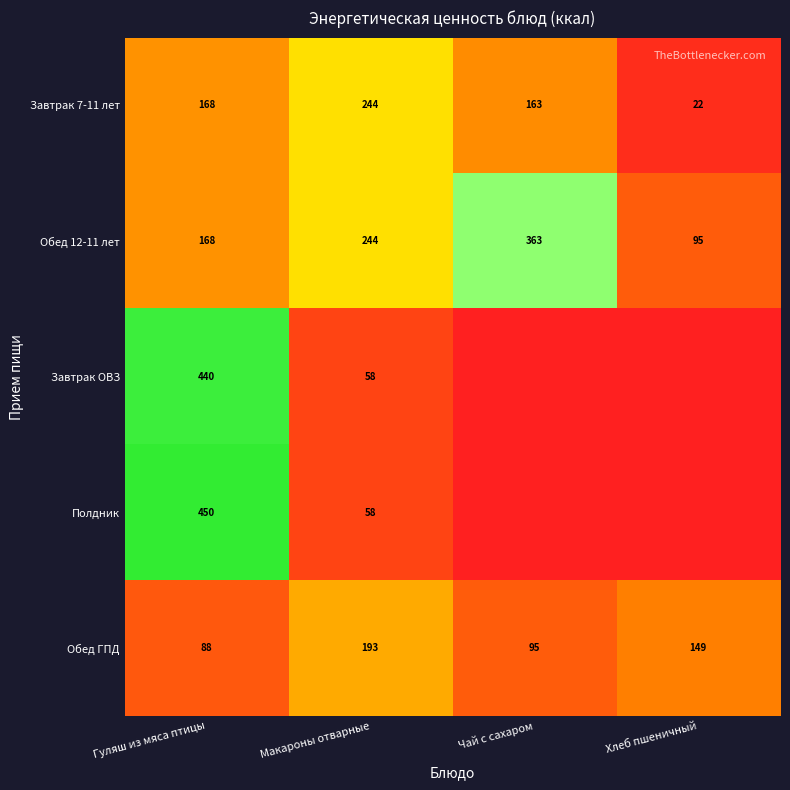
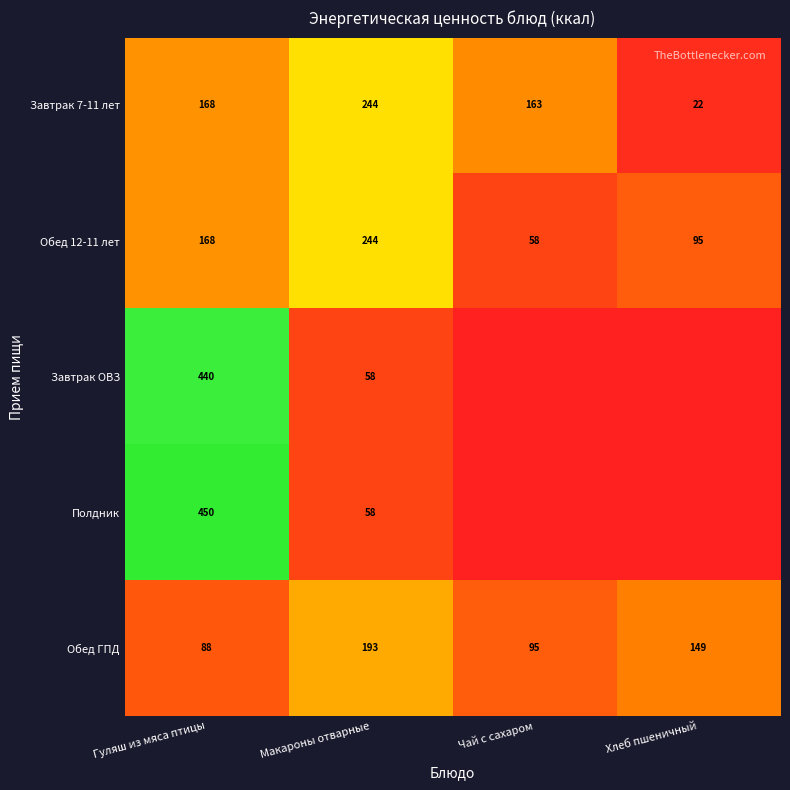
  {
    "Завтрак 7-11 лет": {
      "Гуляш из мяса птицы": 168,
      "Макароны отварные": 244,
      "Чай с сахаром": 163
    },
    "Обед 12-11 лет": {
      "Гуляш из мяса птицы": 168,
      "Макароны отварные": 244,
-     "Чай с сахаром": 363,
+     "Чай с сахаром": 58,
      "Хлеб пшеничный": 95
    },
    "Завтрак ОВЗ": {
      "Гуляш из мяса птицы": 440,
      "Макароны отварные": 58
    },
    "Полдник": {
      "Гуляш из мяса птицы": 450,
      "Макароны отварные": 58
    },
    "Обед ГПД": {
      "Гуляш из мяса птицы": 88,
      "Макароны отварные": 193,
      "Чай с сахаром": 95,
      "Хлеб пшеничный": 149
    }
  }
